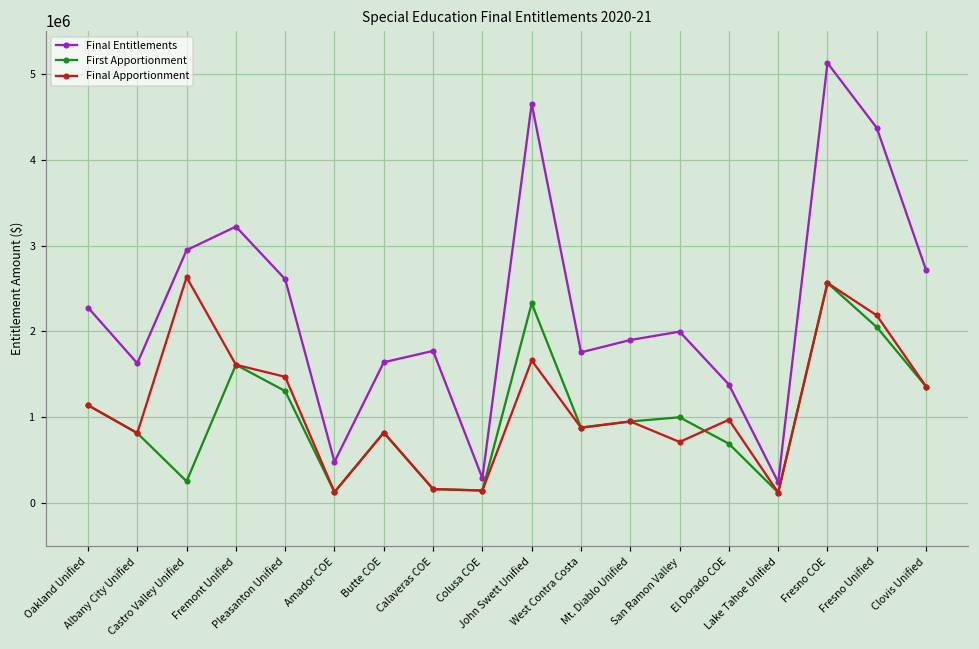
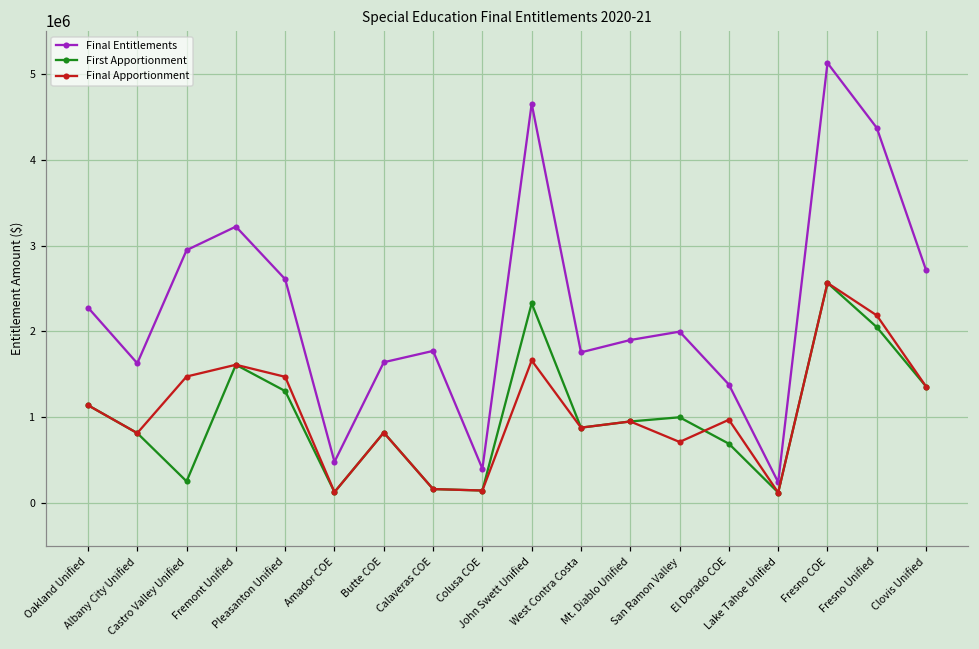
  {
    "Final Entitlements": {
      "Oakland Unified": 2300000,
      "Albany City Unified": 1600000,
      "Castro Valley Unified": 2900000,
      "Fremont Unified": 3200000,
      "Pleasanton Unified": 2600000,
      "Amador COE": 500000,
      "Butte COE": 1600000,
      "Calaveras COE": 1800000,
-     "Colusa COE": 300000,
+     "Colusa COE": 400000,
      "John Swett Unified": 4700000,
      "West Contra Costa": 1800000,
      "Mt. Diablo Unified": 1900000,
      "San Ramon Valley": 2000000,
      "El Dorado COE": 1400000,
      "Lake Tahoe Unified": 200000,
      "Fresno COE": 5100000,
      "Fresno Unified": 4400000,
      "Clovis Unified": 2700000
    },
    "First Apportionment": {
      "Castro Valley Unified": 300000,
      "Pleasanton Unified": 1300000,
      "John Swett Unified": 2300000,
      "San Ramon Valley": 1000000,
      "El Dorado COE": 700000,
      "Fresno Unified": 2000000
    },
    "Final Apportionment": {
-     "Castro Valley Unified": 2600000,
+     "Castro Valley Unified": 1500000,
      "Pleasanton Unified": 1500000,
      "John Swett Unified": 1700000,
      "San Ramon Valley": 700000,
      "El Dorado COE": 1000000,
      "Fresno Unified": 2200000
    }
  }
